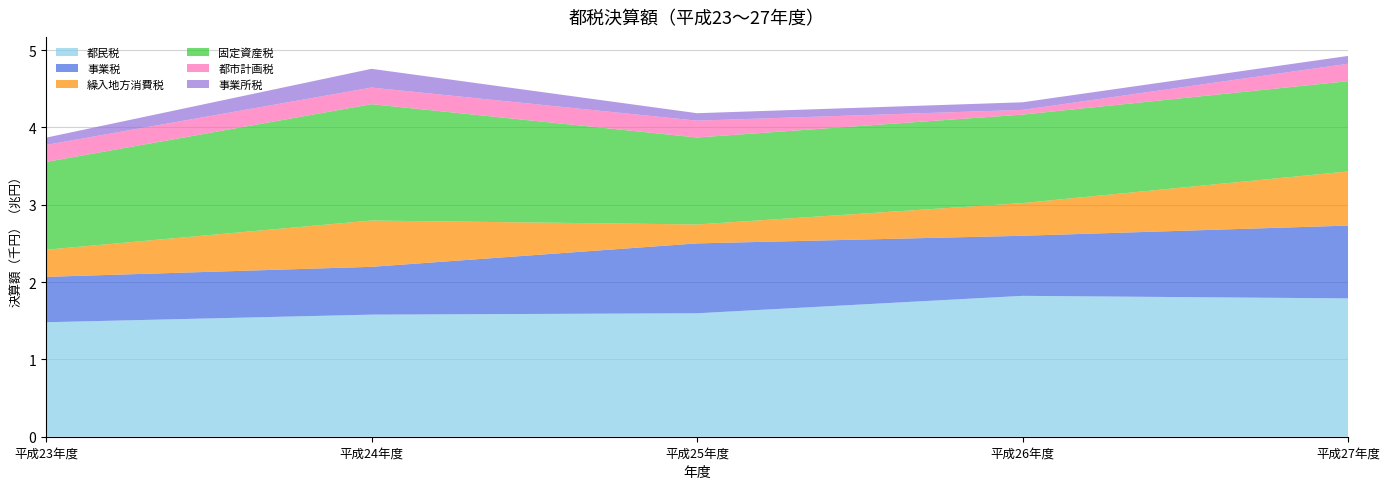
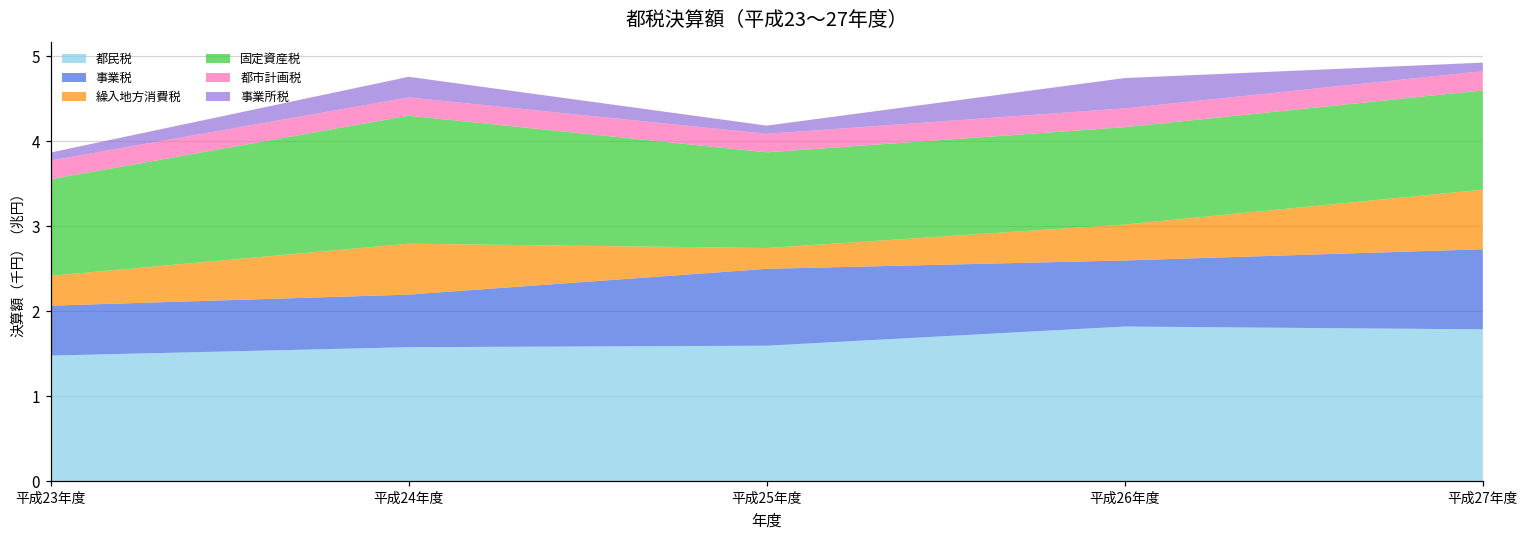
  {
    "都民税": {
      "平成23年度": 1.5,
      "平成24年度": 1.6,
      "平成25年度": 1.6,
      "平成26年度": 1.8,
      "平成27年度": 1.8
    },
    "事業税": {
      "平成23年度": 0.6,
      "平成24年度": 0.6,
      "平成25年度": 0.9,
      "平成26年度": 0.8,
      "平成27年度": 0.9
    },
    "繰入地方消費税": {
      "平成23年度": 0.4,
      "平成24年度": 0.6,
      "平成25年度": 0.2,
      "平成26年度": 0.4,
      "平成27年度": 0.7
    },
    "固定資産税": {
      "平成23年度": 1.1,
      "平成24年度": 1.5,
      "平成25年度": 1.1,
      "平成26年度": 1.1,
      "平成27年度": 1.2
    },
    "都市計画税": {
      "平成23年度": 0.2,
      "平成24年度": 0.2,
      "平成25年度": 0.2,
-     "平成26年度": 0.1,
+     "平成26年度": 0.2,
      "平成27年度": 0.2
    },
    "事業所税": {
      "平成23年度": 0.1,
      "平成24年度": 0.2,
      "平成25年度": 0.1,
-     "平成26年度": 0.1,
+     "平成26年度": 0.4,
      "平成27年度": 0.1
    }
  }
